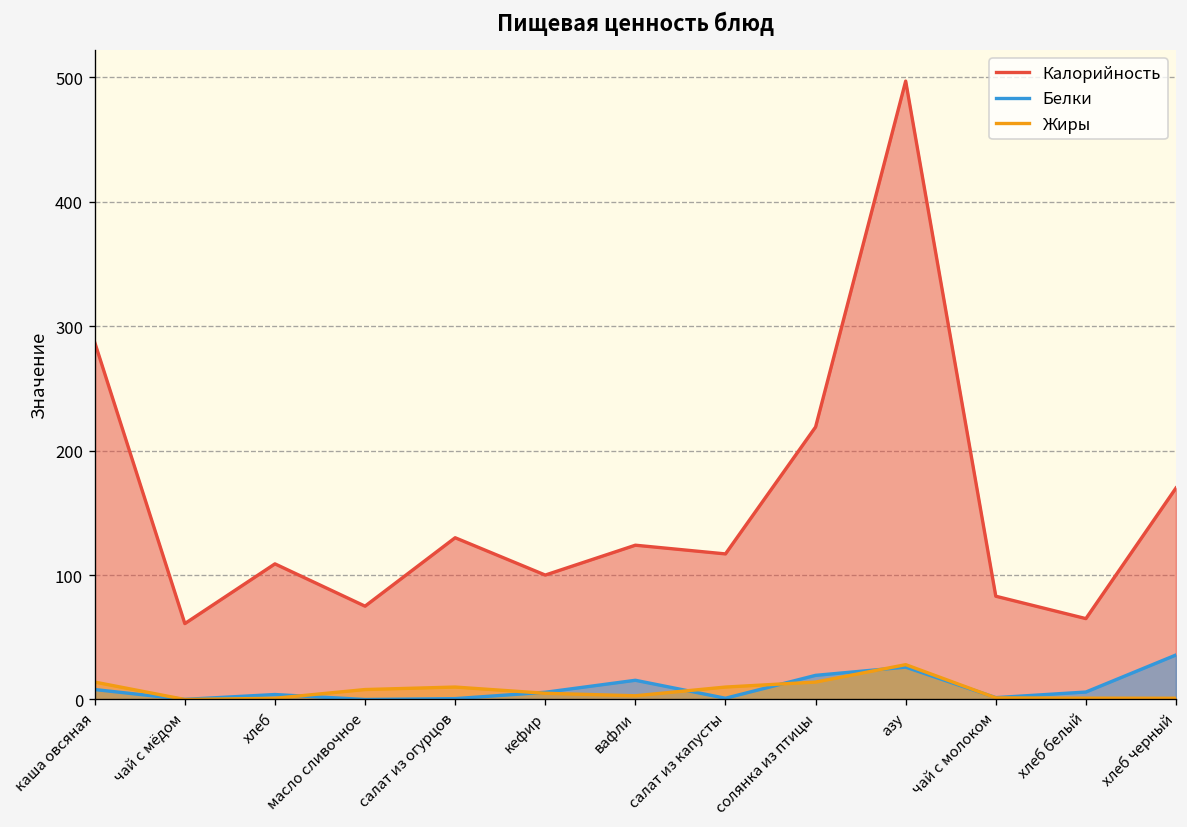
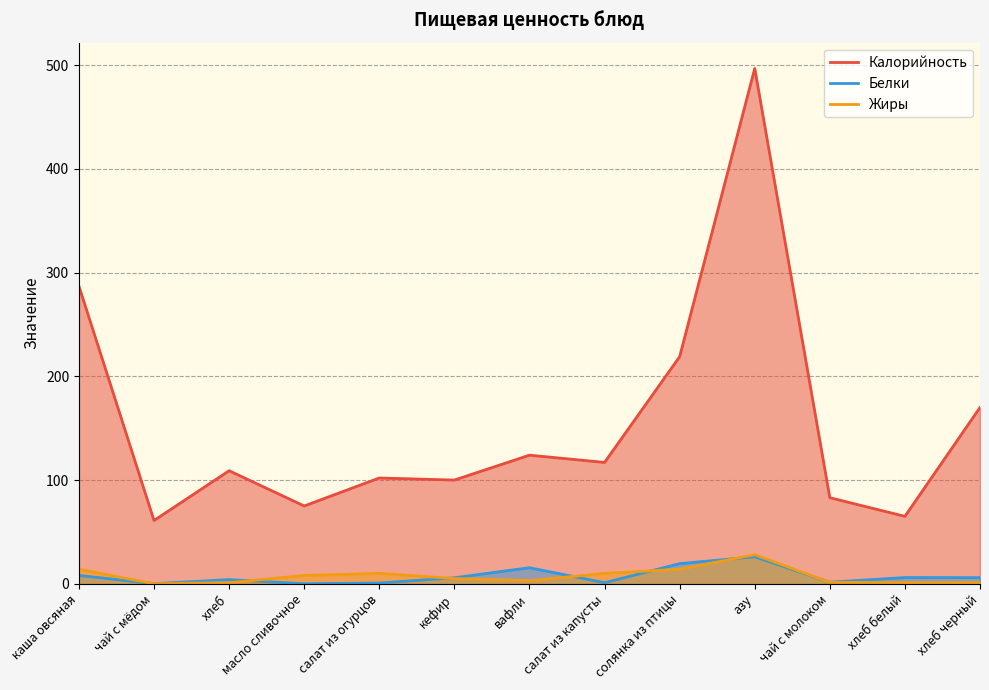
  {
    "Калорийность": {
      "каша овсяная": 287,
      "чай с мёдом": 61,
      "хлеб": 109,
      "масло сливочное": 75,
-     "салат из огурцов": 130,
+     "салат из огурцов": 102,
      "кефир": 100,
      "вафли": 124,
      "салат из капусты": 117,
      "солянка из птицы": 219,
      "азу": 497,
      "чай с молоком": 83,
      "хлеб белый": 65,
      "хлеб черный": 170
    },
    "Белки": {
      "каша овсяная": 8,
      "хлеб": 4,
      "масло сливочное": 0,
      "салат из огурцов": 1,
      "вафли": 15,
      "салат из капусты": 1,
      "солянка из птицы": 19,
      "хлеб белый": 6,
-     "хлеб черный": 36
+     "хлеб черный": 6
    },
    "Жиры": {
      "каша овсяная": 14,
      "хлеб": 1,
      "масло сливочное": 8,
      "салат из огурцов": 10,
      "вафли": 3,
      "салат из капусты": 10,
      "солянка из птицы": 14,
      "хлеб белый": 1,
      "хлеб черный": 1
    }
  }
